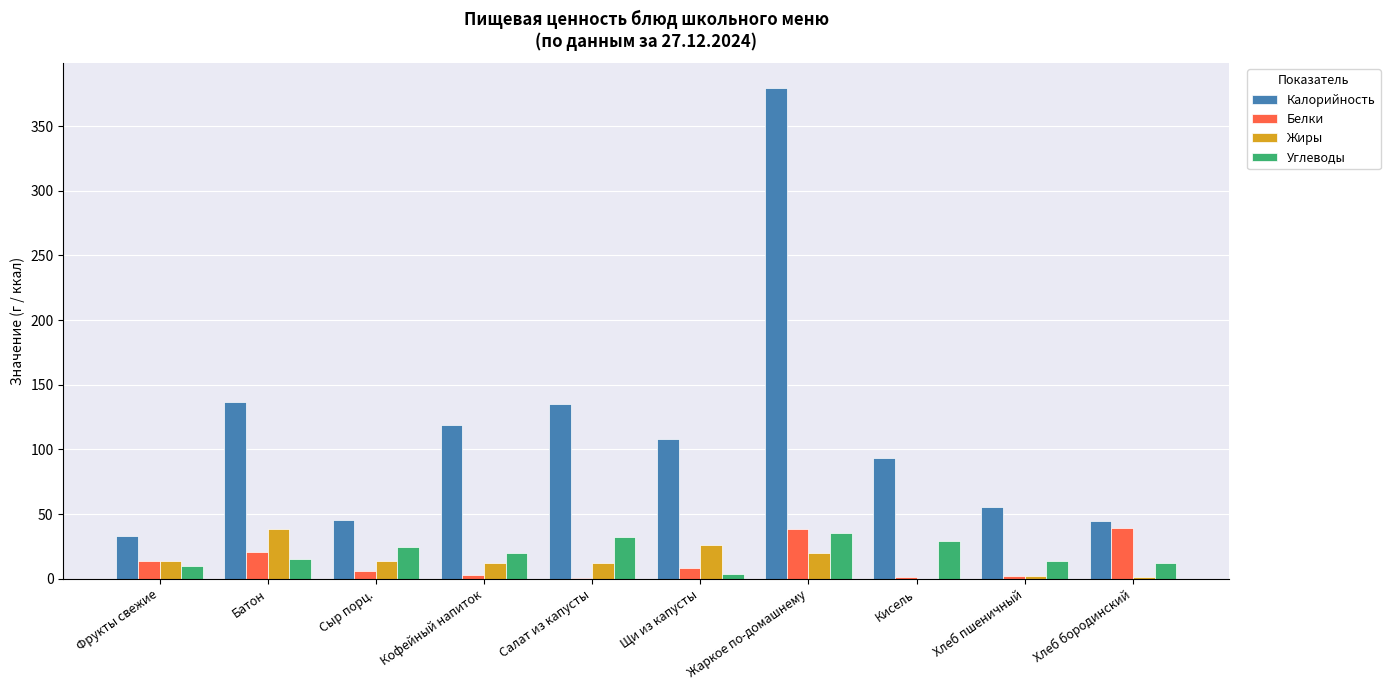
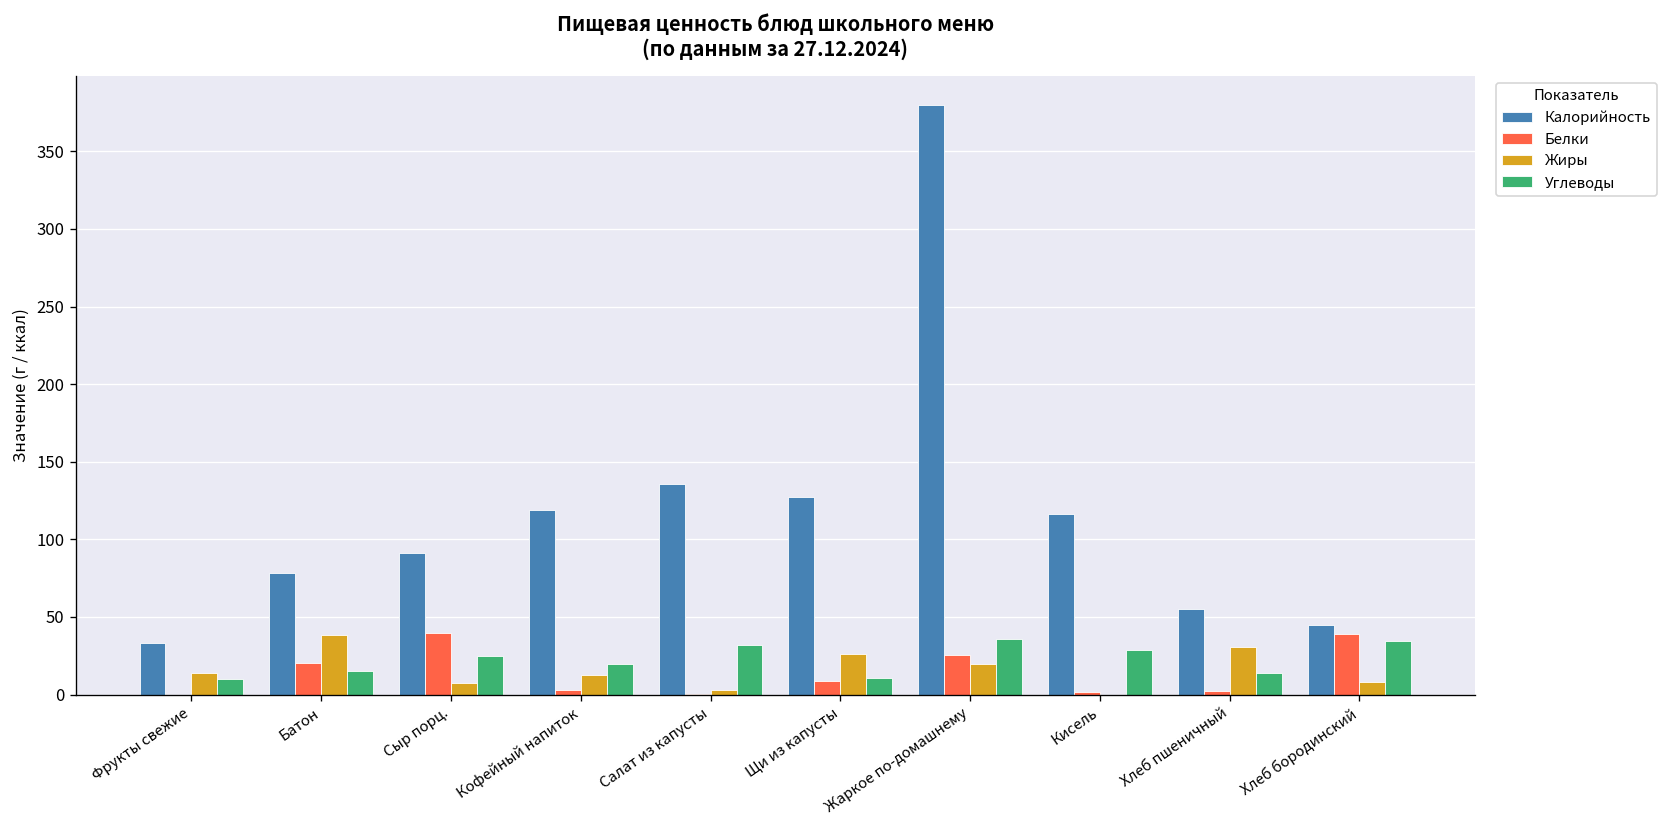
  {
    "Калорийность": {
      "Фрукты свежие": 33,
-     "Батон": 137,
-     "Сыр порц.": 45,
+     "Батон": 79,
+     "Сыр порц.": 91,
      "Кофейный напиток": 119,
      "Салат из капусты": 135,
-     "Щи из капусты": 108,
+     "Щи из капусты": 127,
      "Жаркое по-домашнему": 380,
-     "Кисель": 94,
+     "Кисель": 116,
      "Хлеб пшеничный": 55,
      "Хлеб бородинский": 45
    },
    "Белки": {
-     "Фрукты свежие": 14,
+     "Фрукты свежие": 0,
      "Батон": 21,
-     "Сыр порц.": 6,
+     "Сыр порц.": 40,
      "Кофейный напиток": 3,
      "Щи из капусты": 9,
-     "Жаркое по-домашнему": 39,
+     "Жаркое по-домашнему": 26,
      "Хлеб пшеничный": 2,
      "Хлеб бородинский": 39
    },
    "Жиры": {
      "Фрукты свежие": 14,
      "Батон": 39,
-     "Сыр порц.": 14,
+     "Сыр порц.": 7,
      "Кофейный напиток": 13,
-     "Салат из капусты": 12,
+     "Салат из капусты": 3,
      "Щи из капусты": 26,
      "Жаркое по-домашнему": 20,
      "Кисель": 0,
-     "Хлеб пшеничный": 2,
-     "Хлеб бородинский": 1
+     "Хлеб пшеничный": 31,
+     "Хлеб бородинский": 8
    },
    "Углеводы": {
      "Фрукты свежие": 10,
      "Батон": 15,
      "Сыр порц.": 25,
      "Кофейный напиток": 20,
      "Салат из капусты": 32,
-     "Щи из капусты": 3,
+     "Щи из капусты": 11,
      "Жаркое по-домашнему": 36,
      "Кисель": 29,
      "Хлеб пшеничный": 14,
-     "Хлеб бородинский": 12
+     "Хлеб бородинский": 34
    }
  }
